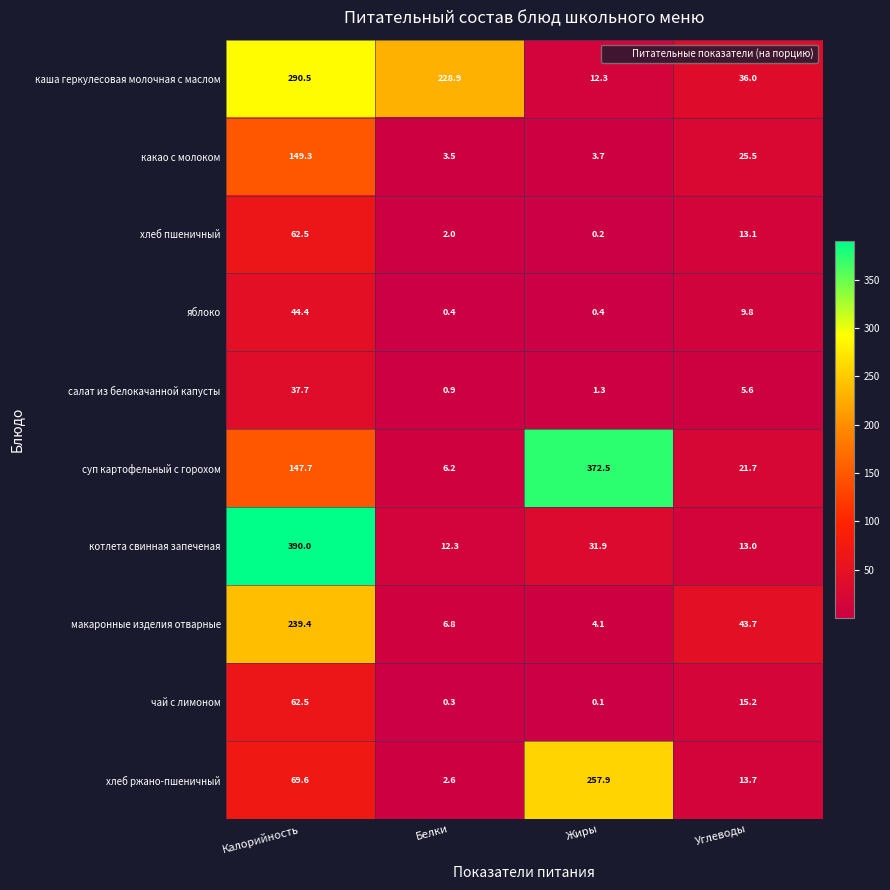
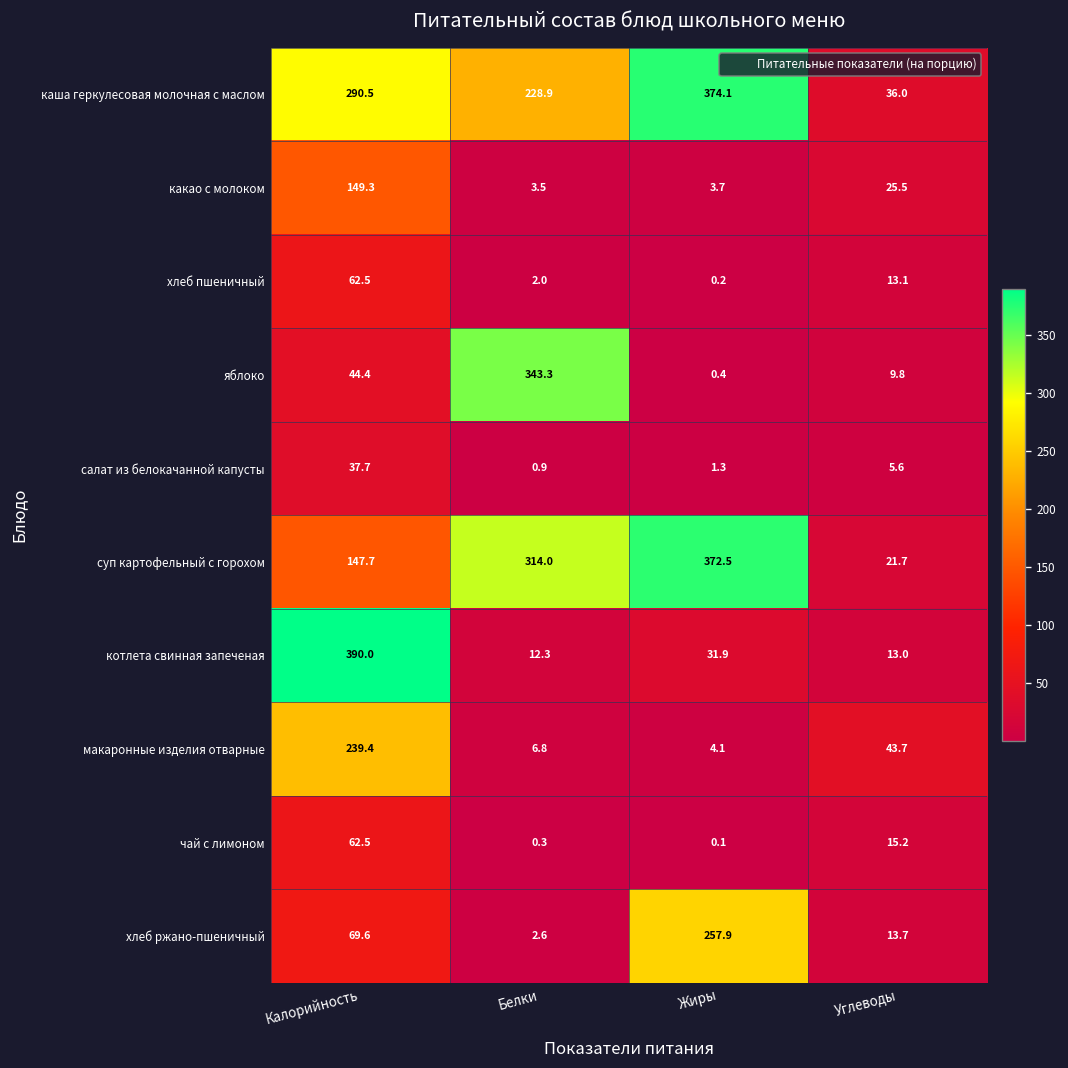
  {
    "каша геркулесовая молочная с маслом": {
      "Калорийность": 290.5,
      "Белки": 228.9,
-     "Жиры": 12.3,
+     "Жиры": 374.1,
      "Углеводы": 36.0
    },
    "какао с молоком": {
      "Калорийность": 149.3,
      "Белки": 3.5,
      "Жиры": 3.7,
      "Углеводы": 25.5
    },
    "хлеб пшеничный": {
      "Калорийность": 62.5,
      "Белки": 2.0,
      "Жиры": 0.2,
      "Углеводы": 13.1
    },
    "яблоко": {
      "Калорийность": 44.4,
-     "Белки": 0.4,
+     "Белки": 343.3,
      "Жиры": 0.4,
      "Углеводы": 9.8
    },
    "салат из белокачанной капусты": {
      "Калорийность": 37.7,
      "Белки": 0.9,
      "Жиры": 1.3,
      "Углеводы": 5.6
    },
    "суп картофельный с горохом": {
      "Калорийность": 147.7,
-     "Белки": 6.2,
+     "Белки": 314.0,
      "Жиры": 372.5,
      "Углеводы": 21.7
    },
    "котлета свинная запеченая": {
      "Калорийность": 390.0,
      "Белки": 12.3,
      "Жиры": 31.9,
      "Углеводы": 13.0
    },
    "макаронные изделия отварные": {
      "Калорийность": 239.4,
      "Белки": 6.8,
      "Жиры": 4.1,
      "Углеводы": 43.7
    },
    "чай с лимоном": {
      "Калорийность": 62.5,
      "Белки": 0.3,
      "Жиры": 0.1,
      "Углеводы": 15.2
    },
    "хлеб ржано-пшеничный": {
      "Калорийность": 69.6,
      "Белки": 2.6,
      "Жиры": 257.9,
      "Углеводы": 13.7
    }
  }
